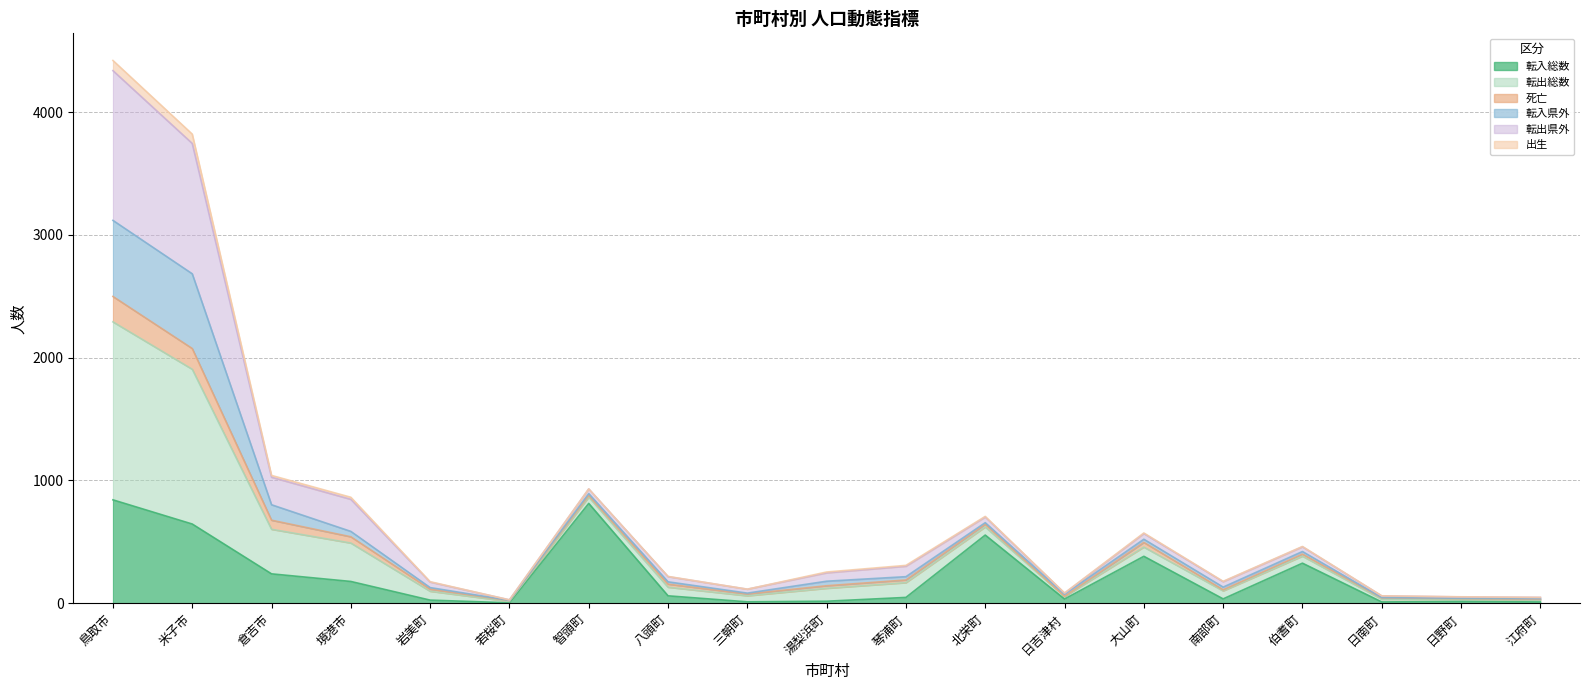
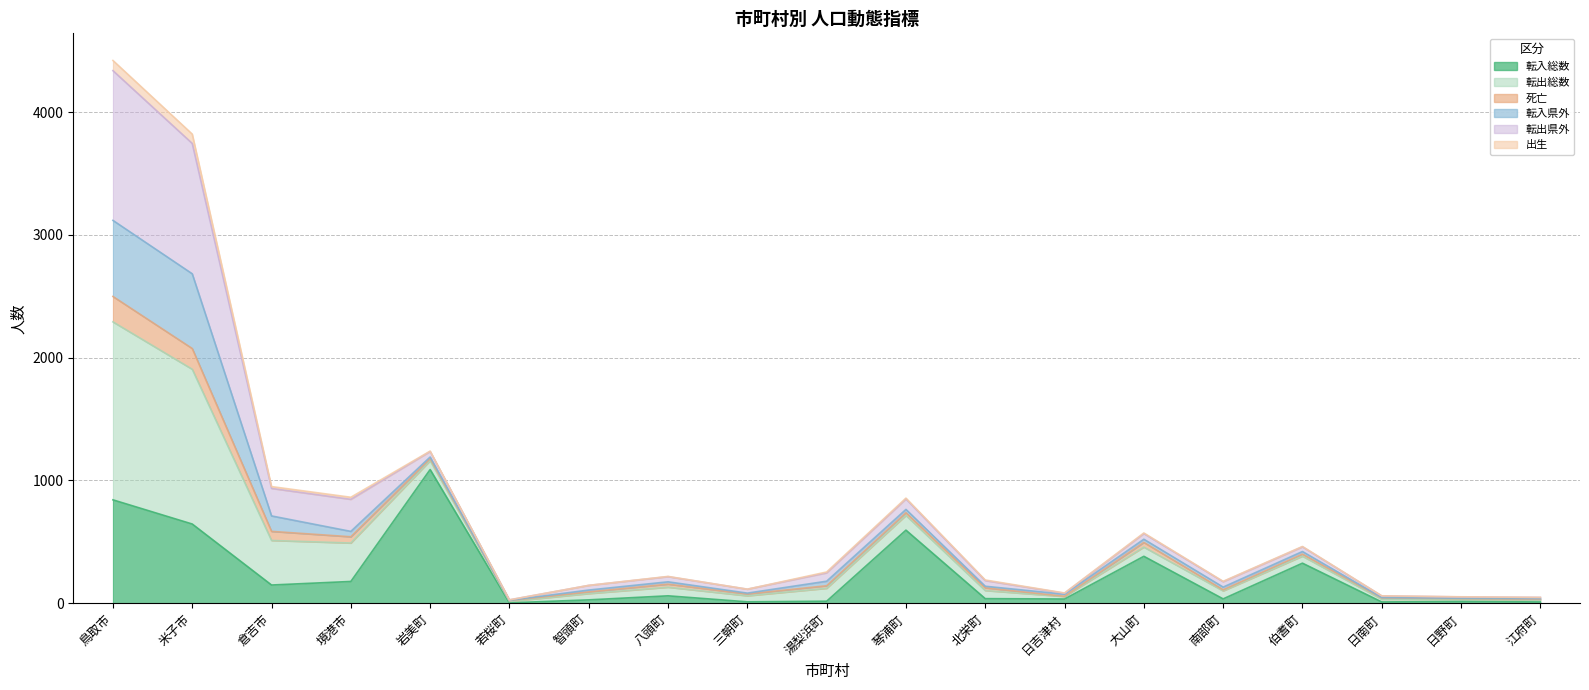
  {
    "転入総数": {
      "鳥取市": 840,
      "米子市": 650,
-     "倉吉市": 240,
+     "倉吉市": 150,
      "境港市": 180,
-     "岩美町": 30,
-     "智頭町": 810,
+     "岩美町": 1090,
+     "智頭町": 30,
      "八頭町": 60,
      "三朝町": 10,
      "湯梨浜町": 20,
-     "琴浦町": 50,
-     "北栄町": 560,
+     "琴浦町": 600,
+     "北栄町": 40,
      "大山町": 380,
      "南部町": 40,
      "伯耆町": 330,
      "日南町": 10
    },
    "転入県外": {
      "鳥取市": 620,
      "米子市": 610,
      "倉吉市": 130,
      "境港市": 40,
      "湯梨浜町": 40,
      "琴浦町": 30,
      "大山町": 30,
      "南部町": 20,
      "伯耆町": 20
    }
  }
